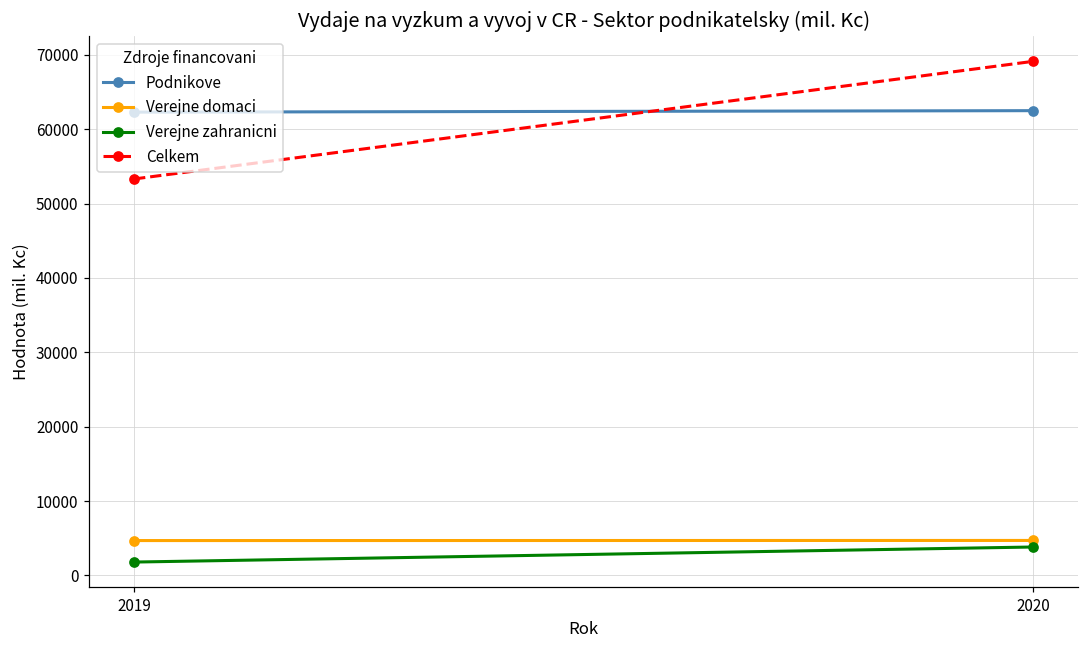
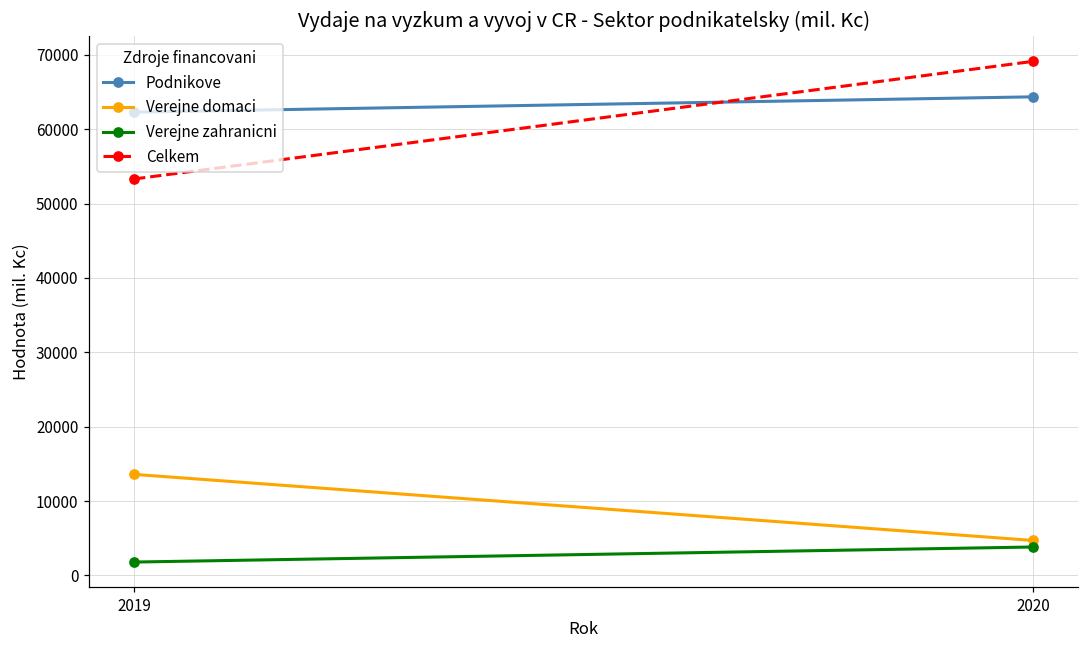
  {
    "Podnikove": {
-     "2020": 62000
+     "2020": 64000
    },
    "Verejne domaci": {
-     "2019": 5000,
+     "2019": 14000,
      "2020": 5000
    },
    "Verejne zahranicni": {
      "2019": 2000,
      "2020": 4000
    },
    "Celkem": {
      "2019": 53000,
      "2020": 69000
    }
  }
